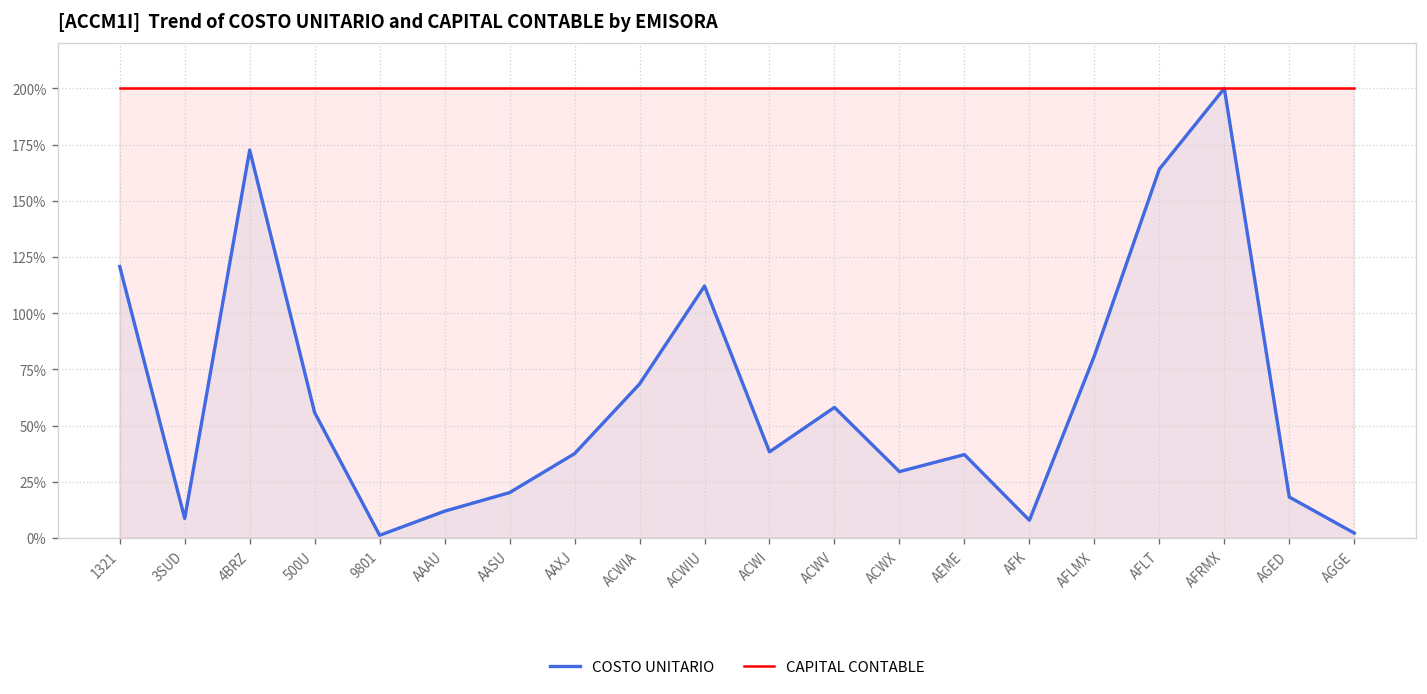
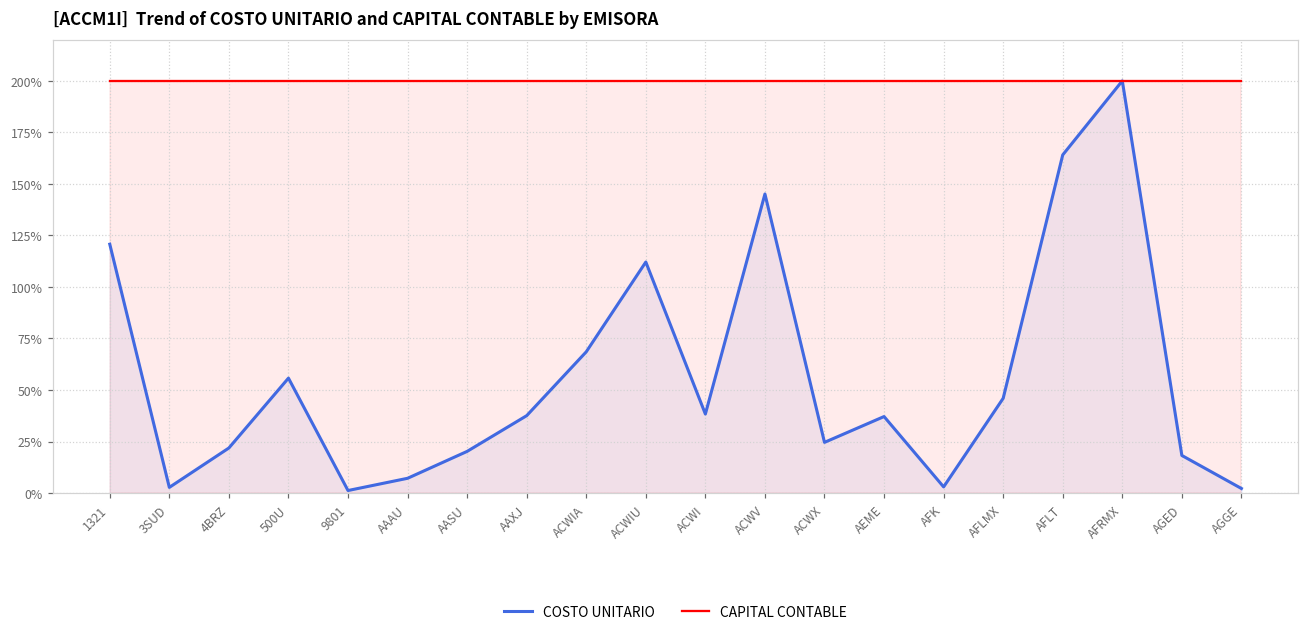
  {
    "COSTO UNITARIO": {
      "1321": "121%",
-     "3SUD": "9%",
-     "4BRZ": "173%",
+     "3SUD": "3%",
+     "4BRZ": "22%",
      "500U": "56%",
      "9801": "1%",
-     "AAAU": "12%",
+     "AAAU": "7%",
      "AASU": "20%",
      "AAXJ": "38%",
      "ACWIA": "69%",
      "ACWIU": "112%",
      "ACWI": "38%",
-     "ACWV": "58%",
-     "ACWX": "30%",
+     "ACWV": "145%",
+     "ACWX": "25%",
      "AEME": "37%",
-     "AFK": "8%",
-     "AFLMX": "81%",
+     "AFK": "3%",
+     "AFLMX": "46%",
      "AFLT": "164%",
      "AGED": "18%",
      "AGGE": "2%"
    },
    "CAPITAL CONTABLE": {
      "1321": "200%",
      "3SUD": "200%",
      "4BRZ": "200%",
      "500U": "200%",
      "9801": "200%",
      "AAAU": "200%",
      "AASU": "200%",
      "AAXJ": "200%",
      "ACWIA": "200%",
      "ACWIU": "200%",
      "ACWI": "200%",
      "ACWV": "200%",
      "ACWX": "200%",
      "AEME": "200%",
      "AFK": "200%",
      "AFLMX": "200%",
      "AFLT": "200%",
      "AGED": "200%",
      "AGGE": "200%"
    }
  }
